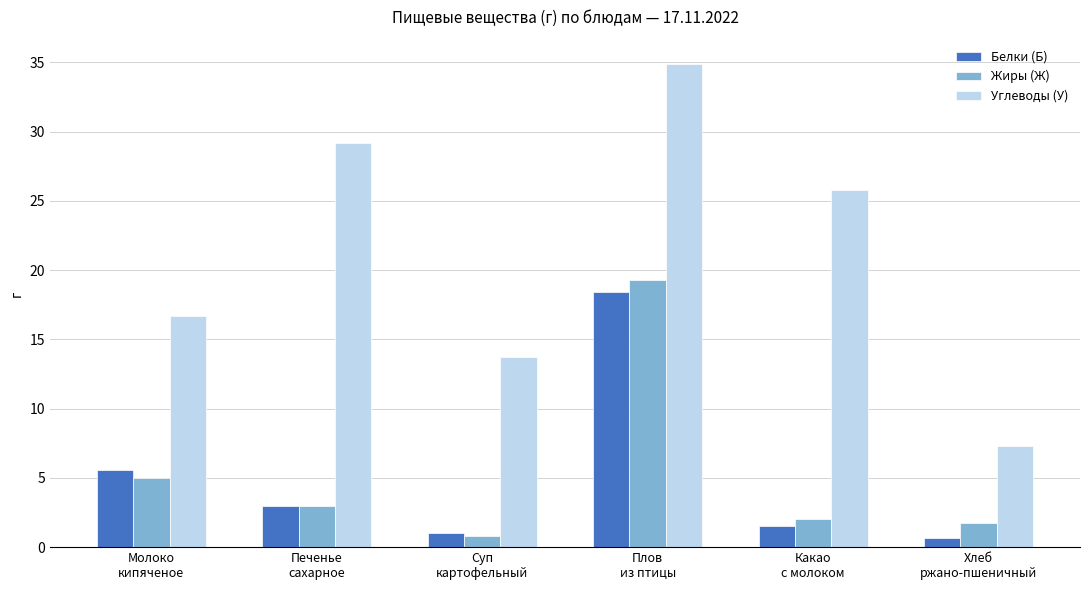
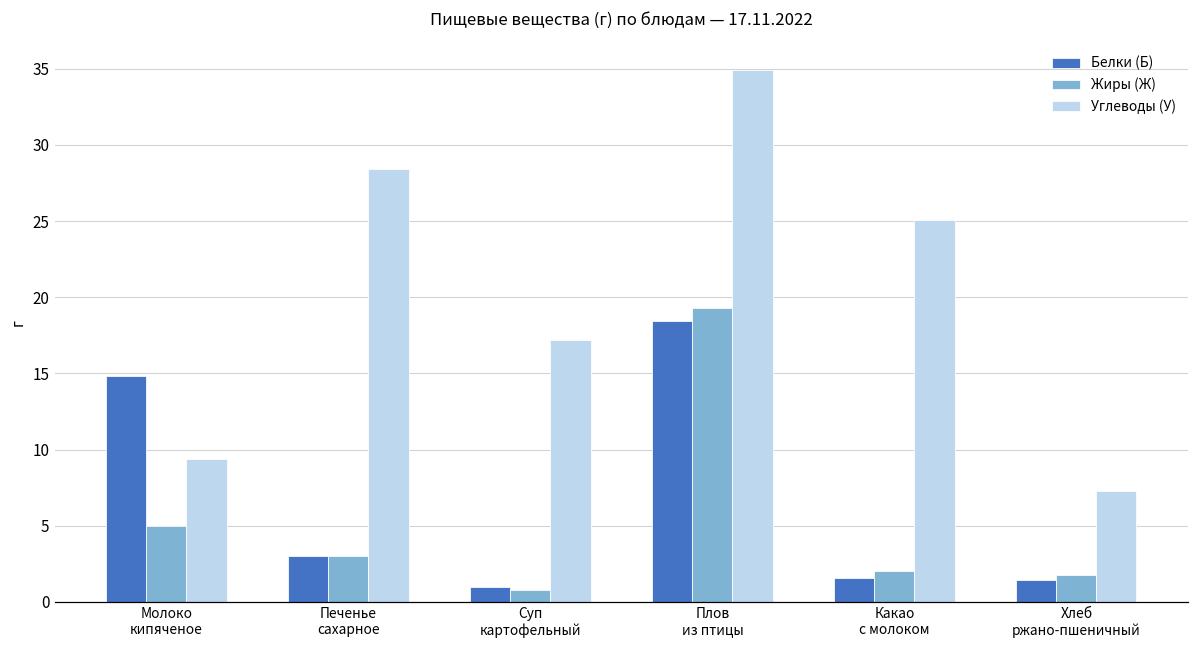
  {
    "Белки (Б)": {
-     "Молоко кипяченое": 5.6,
+     "Молоко кипяченое": 14.8,
      "Печенье сахарное": 3.0,
      "Суп картофельный": 1.0,
      "Плов из птицы": 18.4,
      "Какао с молоком": 1.5,
-     "Хлеб ржано-пшеничный": 0.7
+     "Хлеб ржано-пшеничный": 1.5
    },
    "Жиры (Ж)": {
      "Молоко кипяченое": 5.0,
      "Печенье сахарное": 3.0,
      "Суп картофельный": 0.8,
      "Плов из птицы": 19.3,
      "Какао с молоком": 2.0,
      "Хлеб ржано-пшеничный": 1.7
    },
    "Углеводы (У)": {
-     "Молоко кипяченое": 16.7,
-     "Печенье сахарное": 29.2,
-     "Суп картофельный": 13.8,
+     "Молоко кипяченое": 9.4,
+     "Печенье сахарное": 28.4,
+     "Суп картофельный": 17.2,
      "Плов из птицы": 34.9,
-     "Какао с молоком": 25.8,
+     "Какао с молоком": 25.0,
      "Хлеб ржано-пшеничный": 7.3
    }
  }
